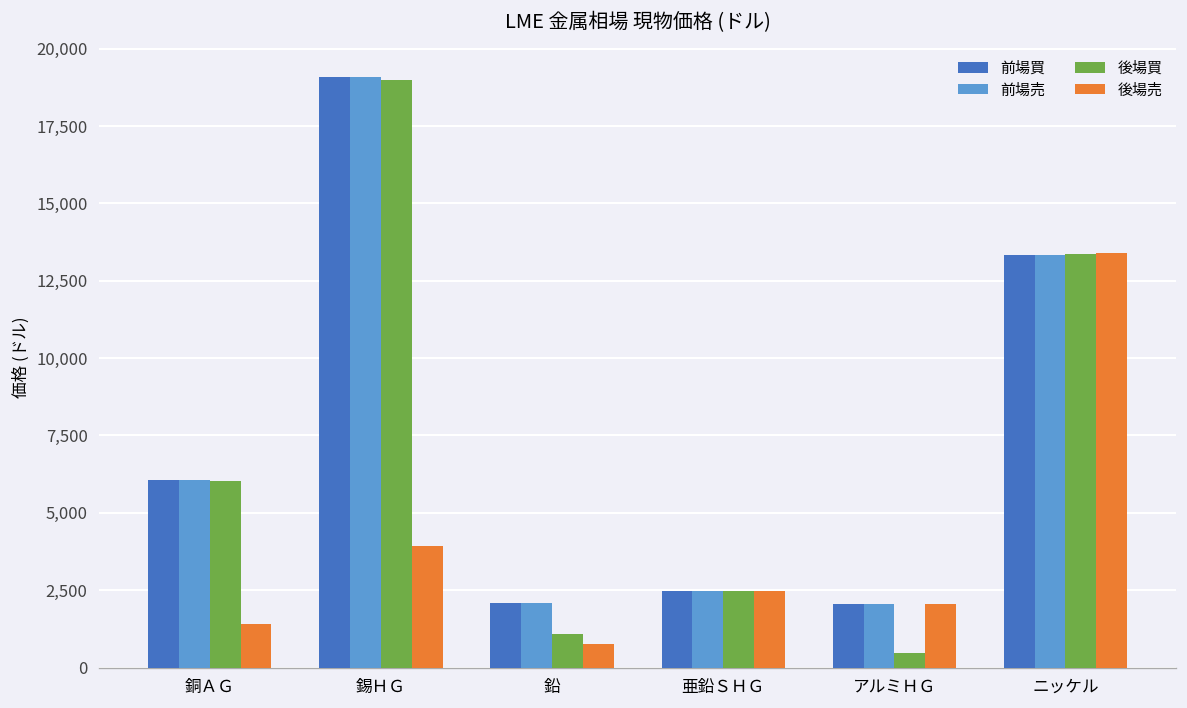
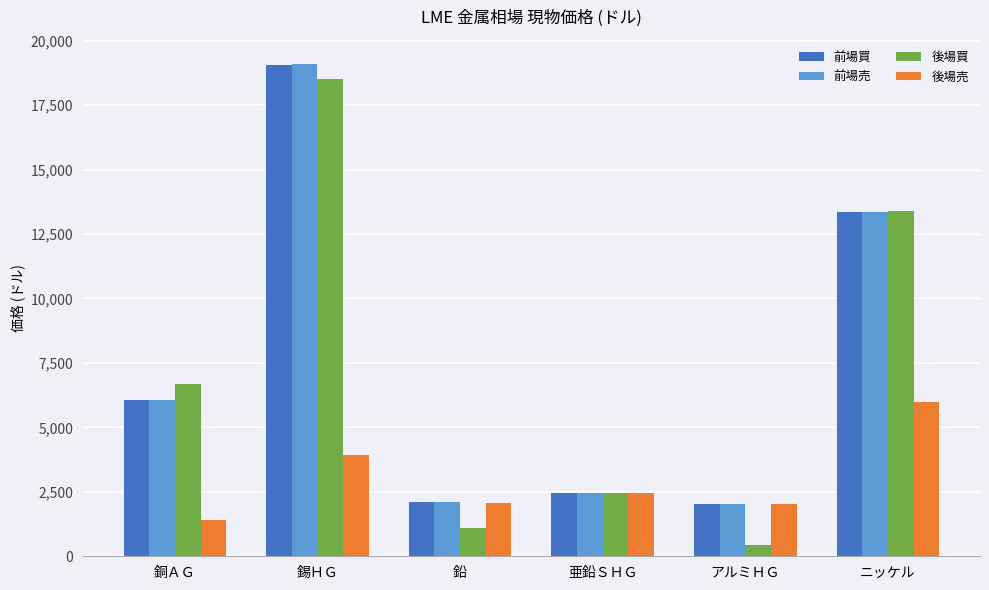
  {
    "後場買": {
-     "銅ＡＧ": "6,000",
-     "錫ＨＧ": "19,000",
+     "銅ＡＧ": "6,700",
+     "錫ＨＧ": "18,500",
      "鉛": "1,100",
      "亜鉛ＳＨＧ": "2,500",
      "アルミＨＧ": "500",
      "ニッケル": "13,400"
    },
    "後場売": {
      "銅ＡＧ": "1,400",
      "錫ＨＧ": "3,900",
-     "鉛": "800",
+     "鉛": "2,100",
      "亜鉛ＳＨＧ": "2,500",
      "アルミＨＧ": "2,000",
-     "ニッケル": "13,400"
+     "ニッケル": "6,000"
    }
  }
